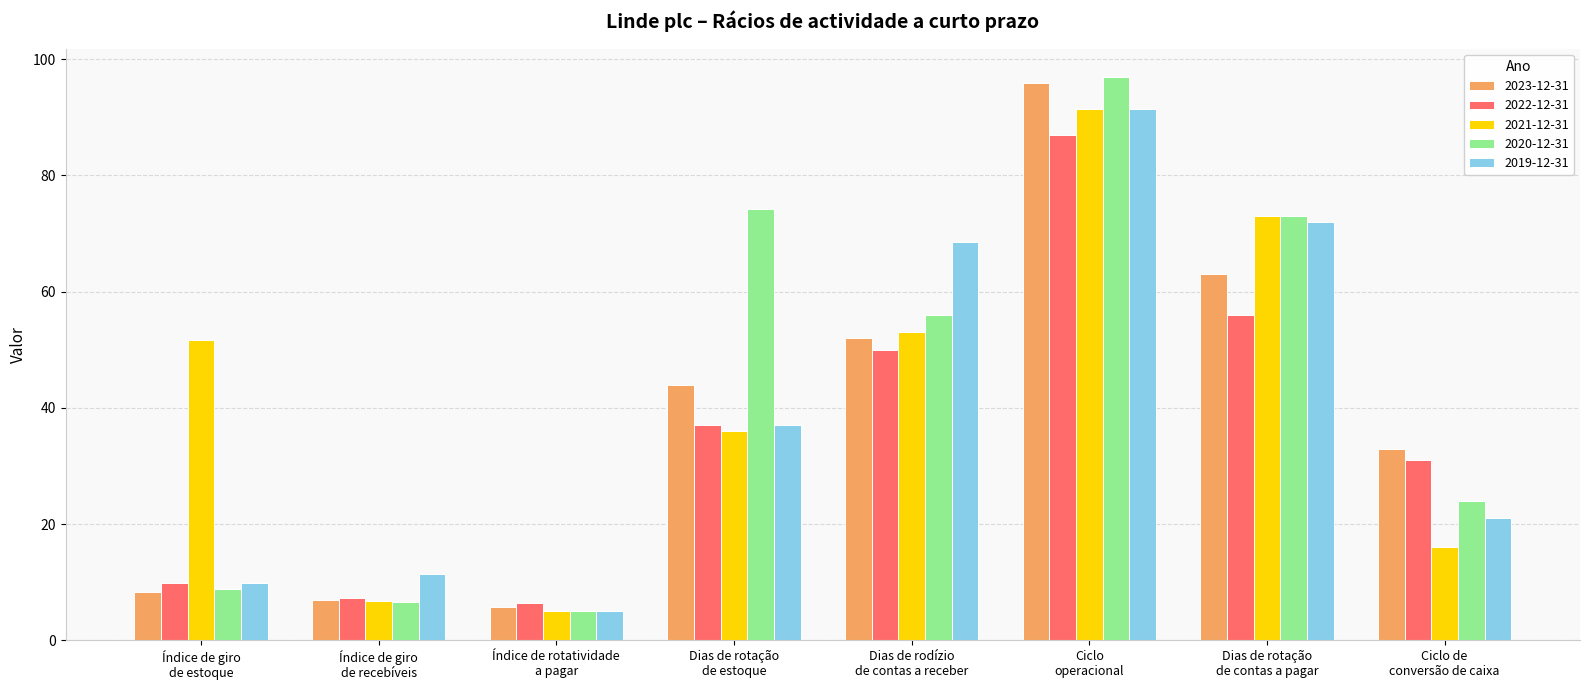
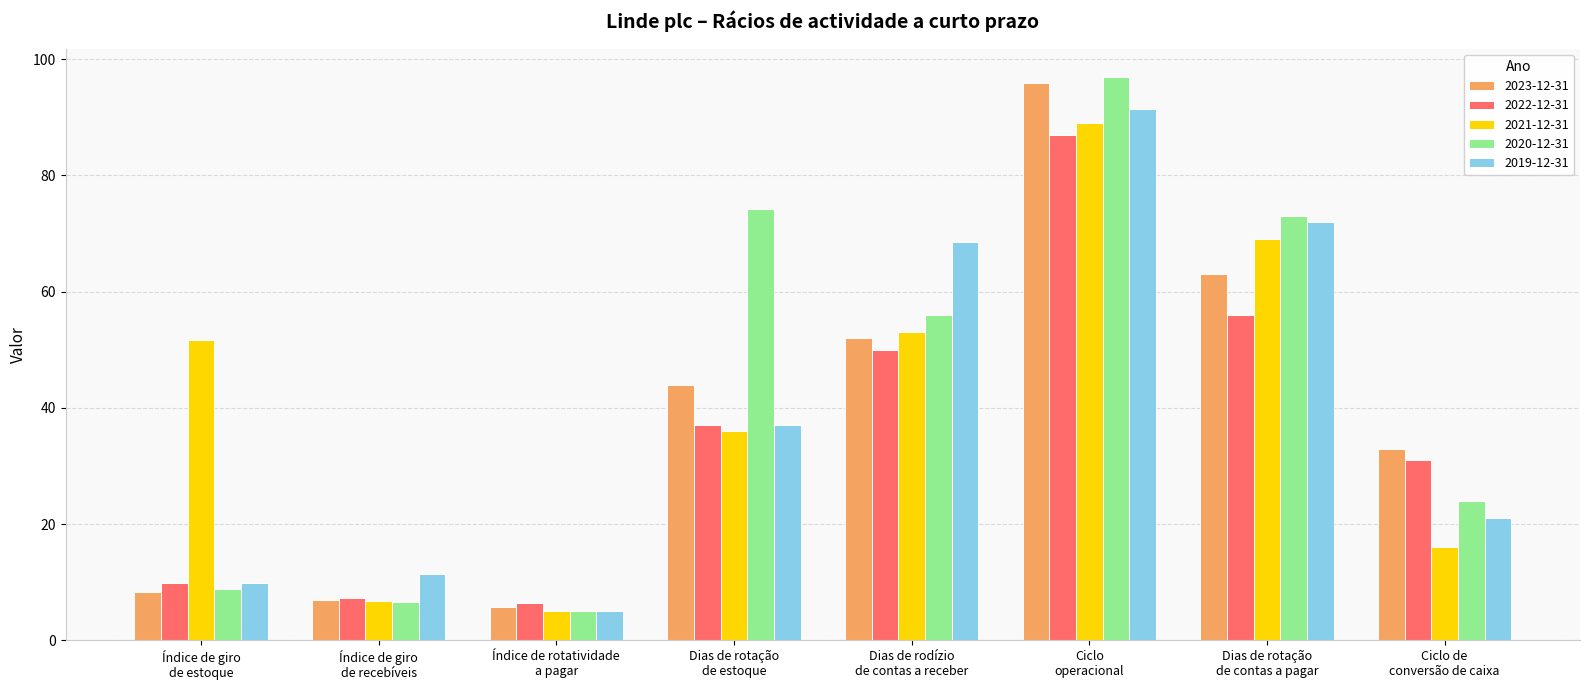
  {
    "2021-12-31": {
      "Índice de giro de estoque": 52,
      "Índice de giro de recebíveis": 7,
      "Índice de rotatividade a pagar": 5,
      "Dias de rotação de estoque": 36,
      "Dias de rodízio de contas a receber": 53,
-     "Ciclo operacional": 92,
-     "Dias de rotação de contas a pagar": 73,
+     "Ciclo operacional": 89,
+     "Dias de rotação de contas a pagar": 69,
      "Ciclo de conversão de caixa": 16
    },
    "2020-12-31": {
      "Índice de giro de estoque": 9,
      "Índice de giro de recebíveis": 7,
      "Índice de rotatividade a pagar": 5,
      "Dias de rotação de estoque": 74,
      "Dias de rodízio de contas a receber": 56,
      "Ciclo operacional": 97,
      "Dias de rotação de contas a pagar": 73,
      "Ciclo de conversão de caixa": 24
    },
    "2019-12-31": {
      "Índice de giro de estoque": 10,
      "Índice de giro de recebíveis": 11,
      "Índice de rotatividade a pagar": 5,
      "Dias de rotação de estoque": 37,
      "Dias de rodízio de contas a receber": 69,
      "Ciclo operacional": 91,
      "Dias de rotação de contas a pagar": 72,
      "Ciclo de conversão de caixa": 21
    }
  }
